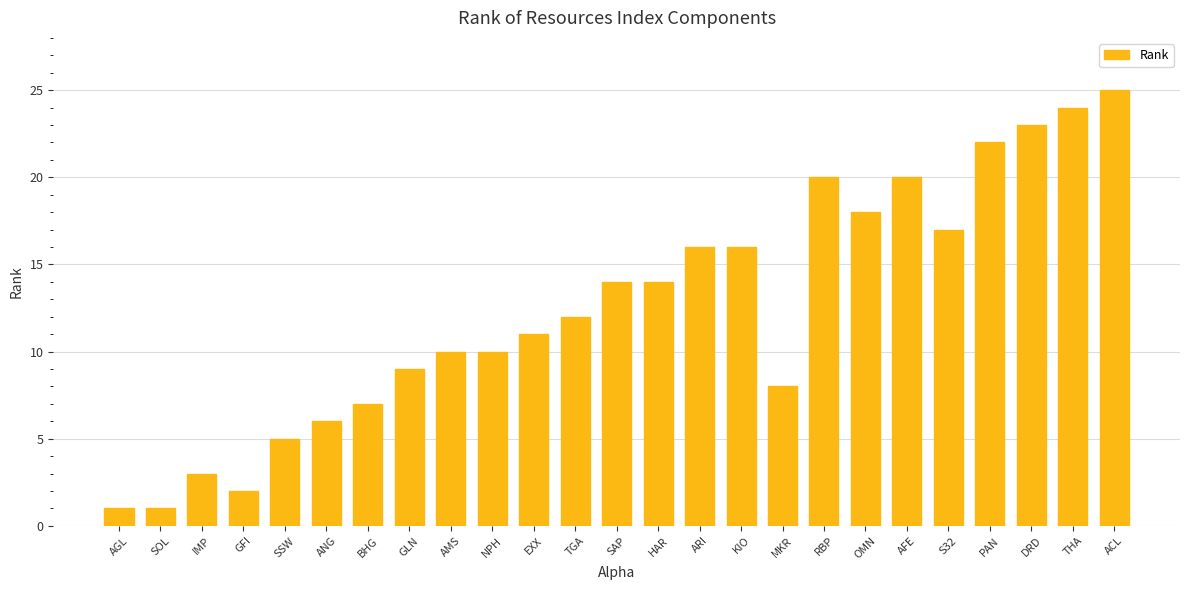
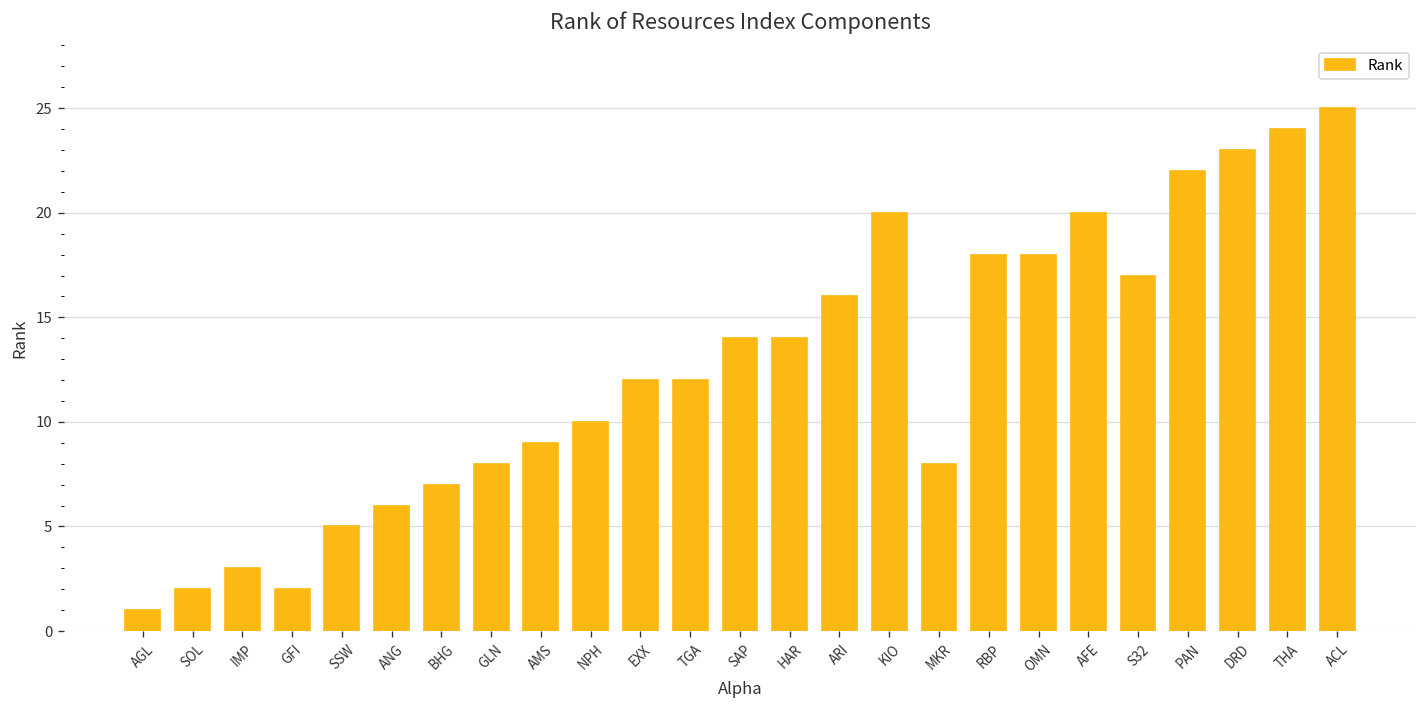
  {
    "AGL": 1,
-   "SOL": 1,
+   "SOL": 2,
    "IMP": 3,
    "GFI": 2,
    "SSW": 5,
    "ANG": 6,
    "BHG": 7,
-   "GLN": 9,
-   "AMS": 10,
+   "GLN": 8,
+   "AMS": 9,
    "NPH": 10,
-   "EXX": 11,
+   "EXX": 12,
    "TGA": 12,
    "SAP": 14,
    "HAR": 14,
    "ARI": 16,
-   "KIO": 16,
+   "KIO": 20,
    "MKR": 8,
-   "RBP": 20,
+   "RBP": 18,
    "OMN": 18,
    "AFE": 20,
    "S32": 17,
    "PAN": 22,
    "DRD": 23,
    "THA": 24,
    "ACL": 25
  }
